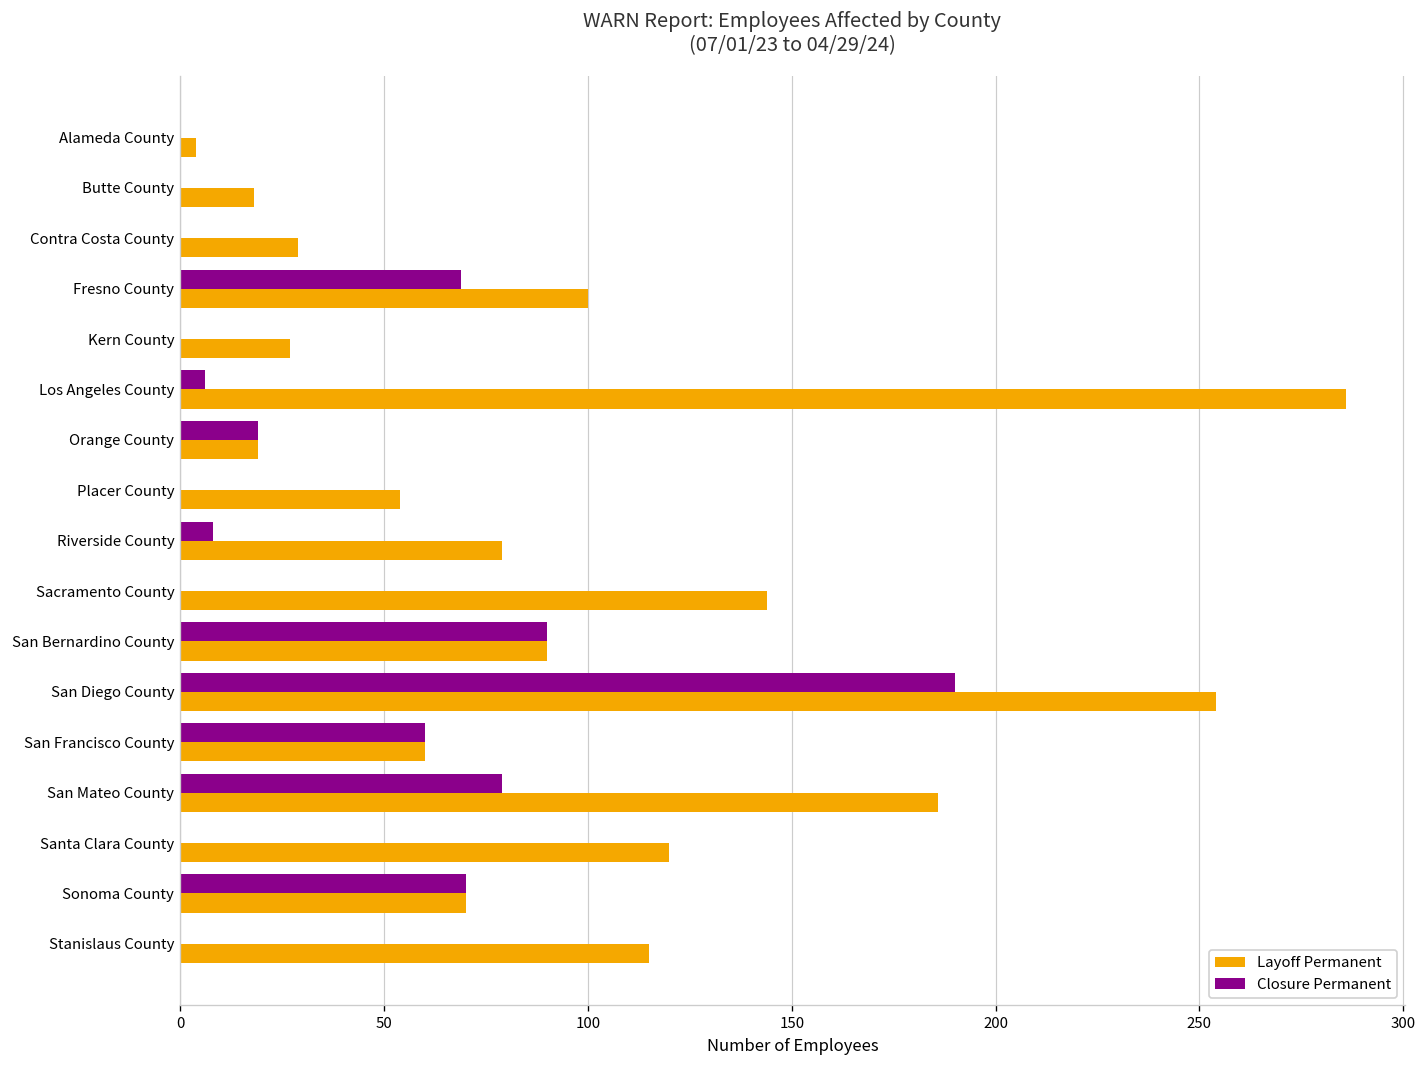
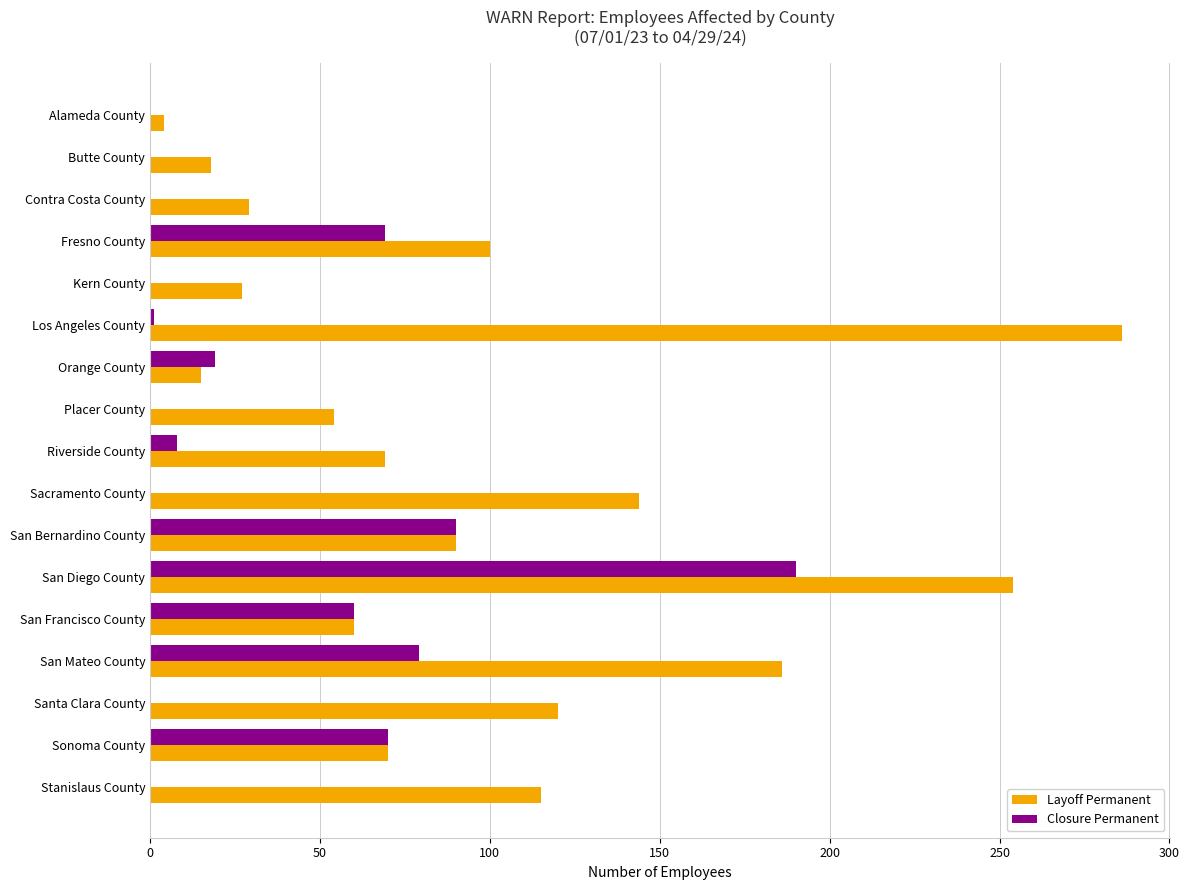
  {
    "Layoff Permanent": {
      "Alameda County": 4,
      "Butte County": 18,
      "Contra Costa County": 29,
      "Fresno County": 100,
      "Kern County": 27,
      "Los Angeles County": 286,
-     "Orange County": 19,
+     "Orange County": 15,
      "Placer County": 54,
-     "Riverside County": 79,
+     "Riverside County": 69,
      "Sacramento County": 144,
      "San Bernardino County": 90,
      "San Diego County": 254,
      "San Francisco County": 60,
      "San Mateo County": 186,
      "Santa Clara County": 120,
      "Sonoma County": 70,
      "Stanislaus County": 115
    },
    "Closure Permanent": {
      "Alameda County": 0,
      "Butte County": 0,
      "Contra Costa County": 0,
      "Fresno County": 69,
      "Kern County": 0,
-     "Los Angeles County": 6,
+     "Los Angeles County": 1,
      "Orange County": 19,
      "Placer County": 0,
      "Riverside County": 8,
      "Sacramento County": 0,
      "San Bernardino County": 90,
      "San Diego County": 190,
      "San Francisco County": 60,
      "San Mateo County": 79,
      "Santa Clara County": 0,
      "Sonoma County": 70,
      "Stanislaus County": 0
    }
  }
